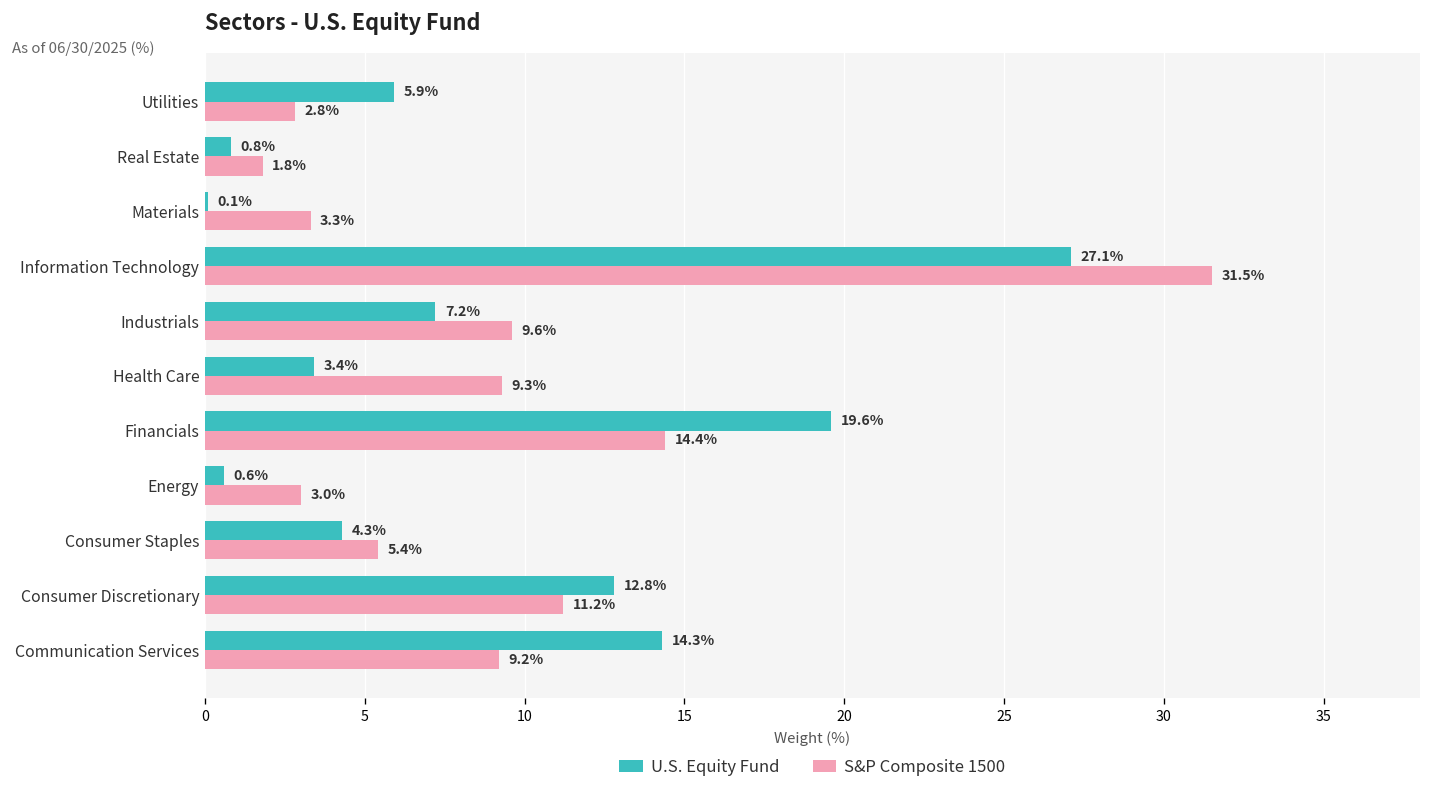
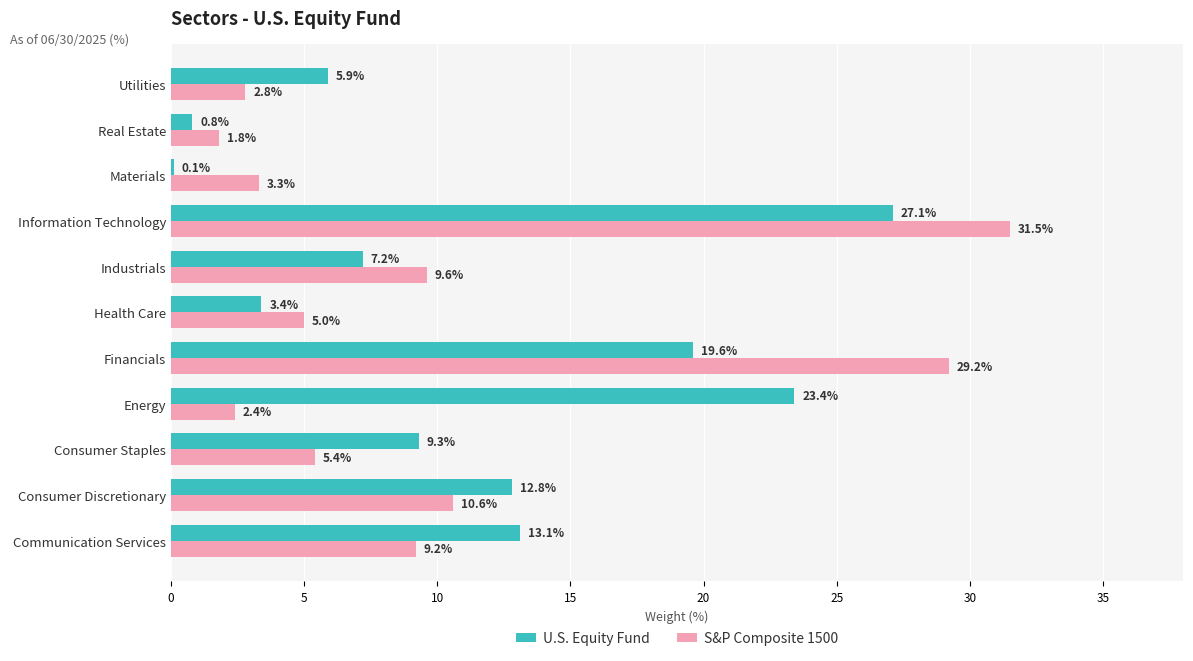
  {
    "U.S. Equity Fund": {
      "Utilities": "5.9%",
      "Real Estate": "0.8%",
      "Materials": "0.1%",
      "Information Technology": "27.1%",
      "Industrials": "7.2%",
      "Health Care": "3.4%",
      "Financials": "19.6%",
-     "Energy": "0.6%",
-     "Consumer Staples": "4.3%",
+     "Energy": "23.4%",
+     "Consumer Staples": "9.3%",
      "Consumer Discretionary": "12.8%",
-     "Communication Services": "14.3%"
+     "Communication Services": "13.1%"
    },
    "S&P Composite 1500": {
      "Utilities": "2.8%",
      "Real Estate": "1.8%",
      "Materials": "3.3%",
      "Information Technology": "31.5%",
      "Industrials": "9.6%",
-     "Health Care": "9.3%",
-     "Financials": "14.4%",
-     "Energy": "3.0%",
+     "Health Care": "5.0%",
+     "Financials": "29.2%",
+     "Energy": "2.4%",
      "Consumer Staples": "5.4%",
-     "Consumer Discretionary": "11.2%",
+     "Consumer Discretionary": "10.6%",
      "Communication Services": "9.2%"
    }
  }
